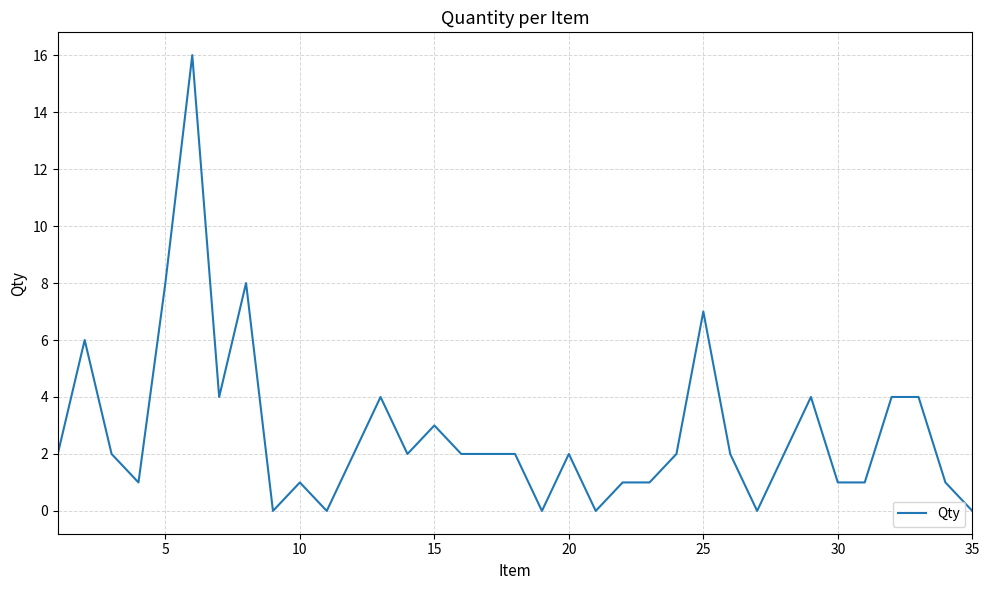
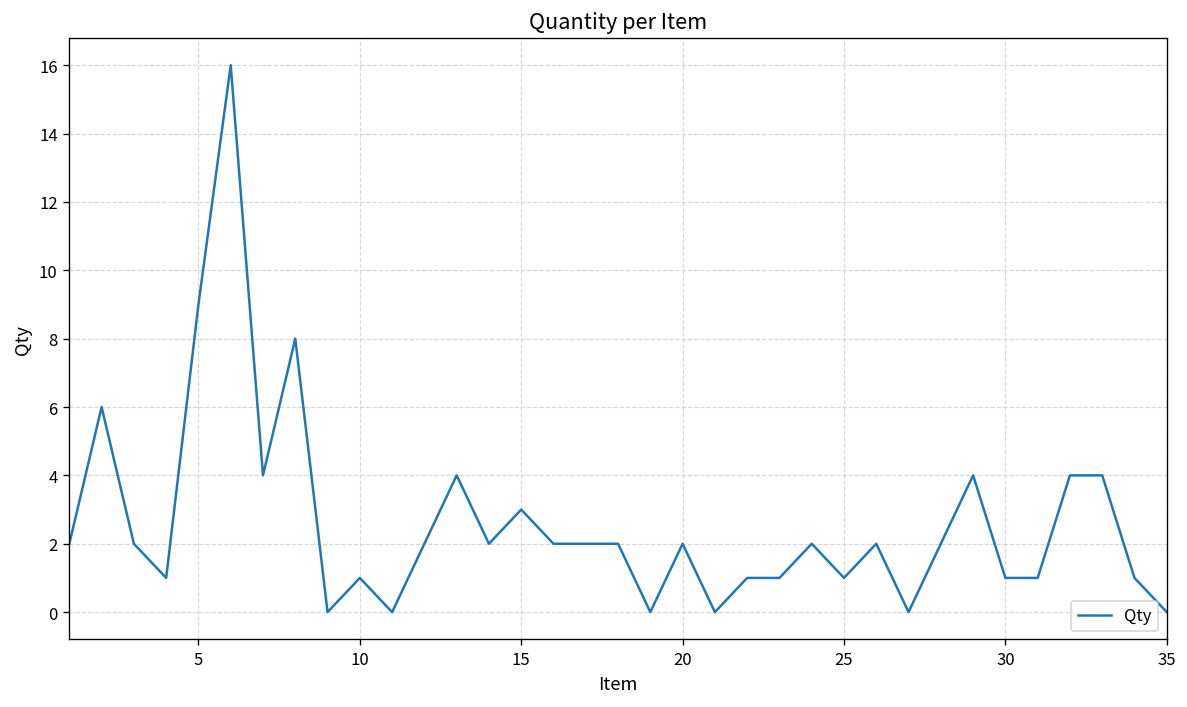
  {
-   "5": 8,
+   "5": 9,
    "10": 1,
    "15": 3,
    "20": 2,
-   "25": 7,
+   "25": 1,
    "30": 1,
    "35": 0
  }
